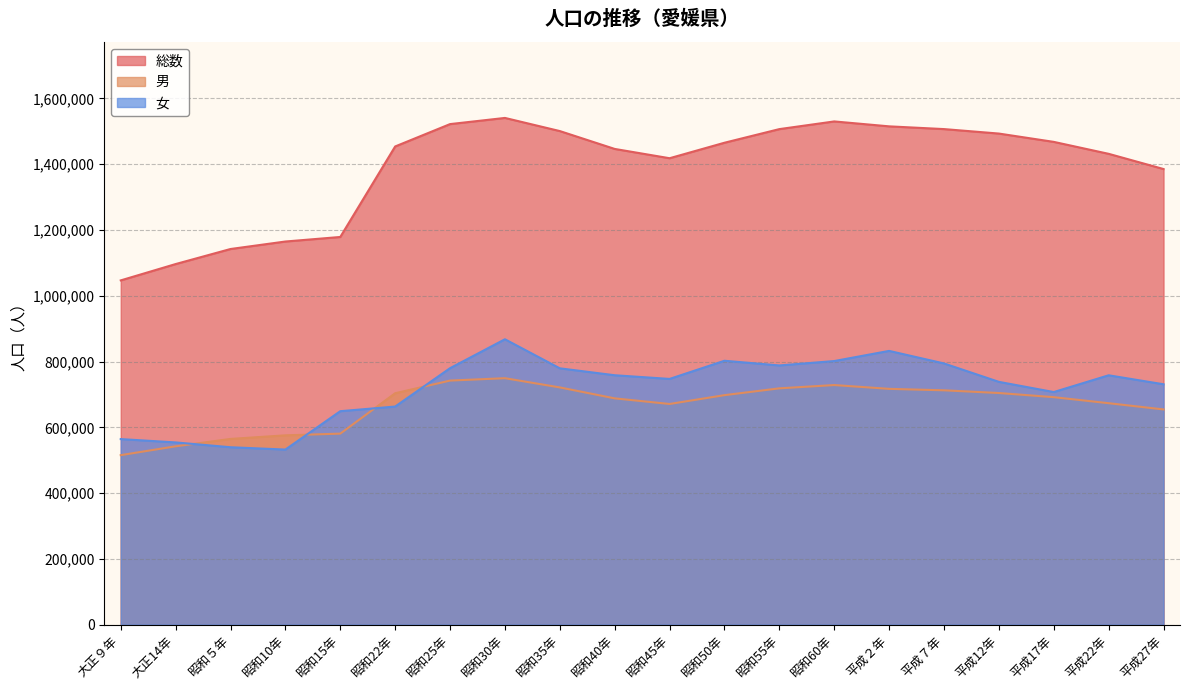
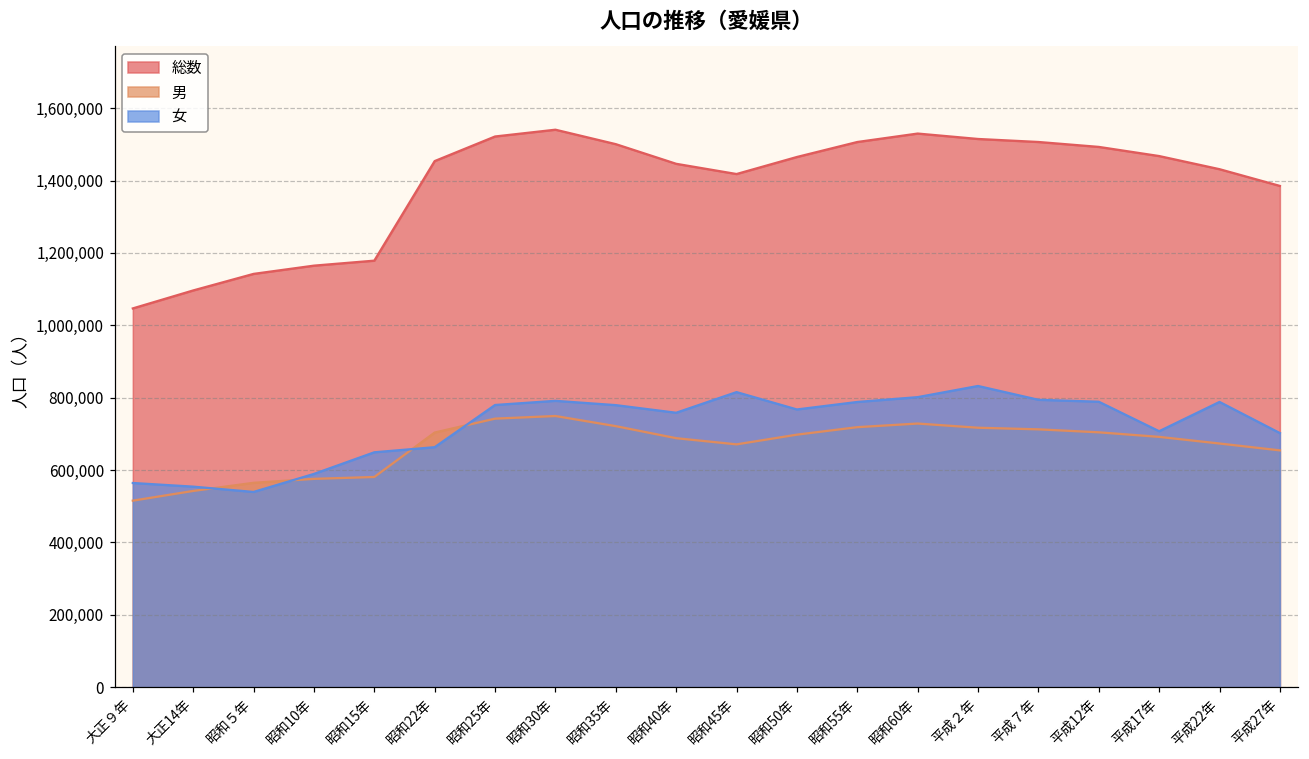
  {
    "女": {
      "大正９年": "560,000",
      "大正14年": "550,000",
      "昭和５年": "540,000",
-     "昭和10年": "530,000",
+     "昭和10年": "590,000",
      "昭和15年": "650,000",
      "昭和22年": "660,000",
      "昭和25年": "780,000",
-     "昭和30年": "870,000",
+     "昭和30年": "790,000",
      "昭和35年": "780,000",
      "昭和40年": "760,000",
-     "昭和45年": "750,000",
-     "昭和50年": "800,000",
+     "昭和45年": "820,000",
+     "昭和50年": "770,000",
      "昭和55年": "790,000",
      "昭和60年": "800,000",
      "平成２年": "830,000",
      "平成７年": "790,000",
-     "平成12年": "740,000",
+     "平成12年": "790,000",
      "平成17年": "710,000",
-     "平成22年": "760,000",
-     "平成27年": "730,000"
+     "平成22年": "790,000",
+     "平成27年": "700,000"
    }
  }
